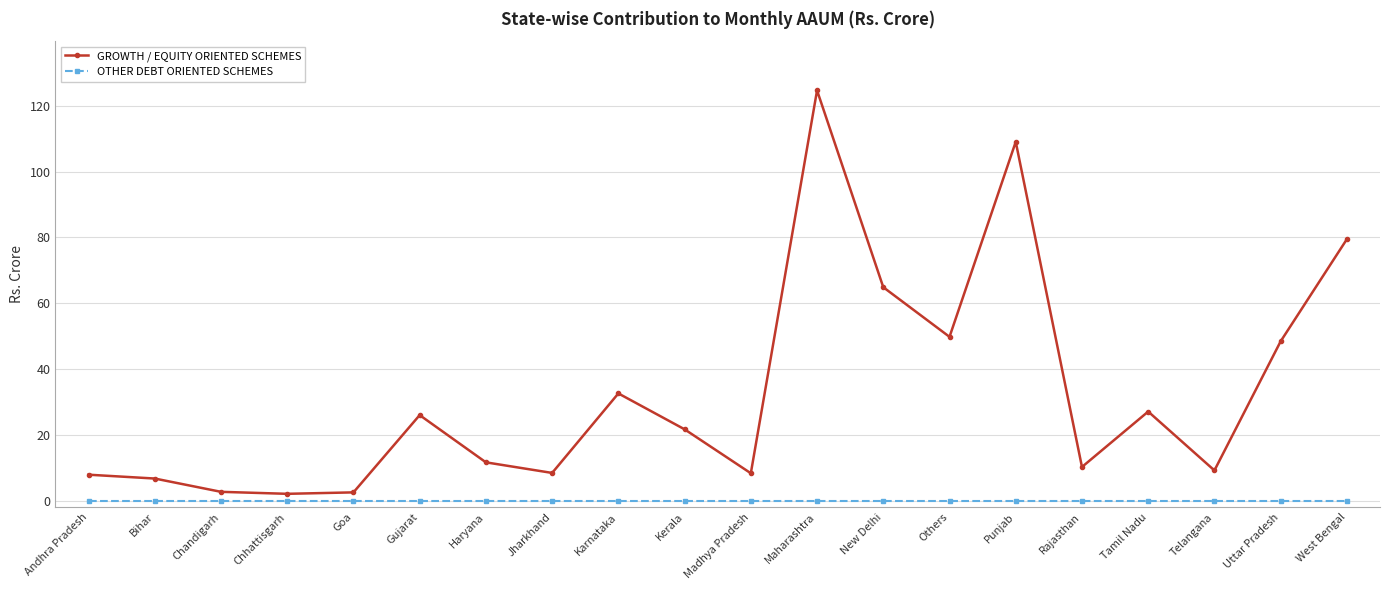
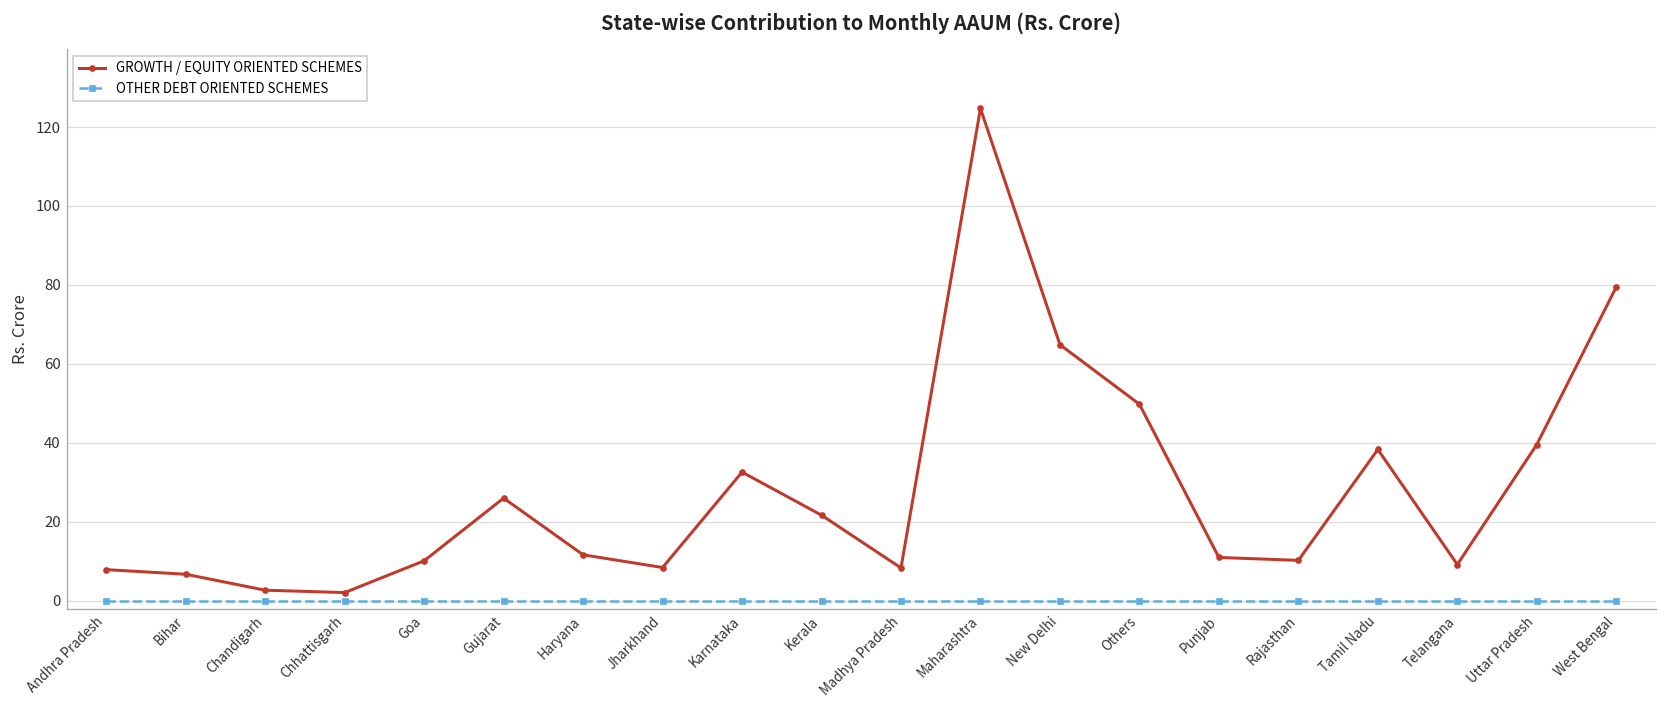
  {
    "GROWTH / EQUITY ORIENTED SCHEMES": {
      "Andhra Pradesh": 8,
      "Bihar": 7,
      "Chandigarh": 3,
      "Chhattisgarh": 2,
-     "Goa": 3,
+     "Goa": 10,
      "Gujarat": 26,
      "Haryana": 12,
      "Jharkhand": 8,
      "Karnataka": 33,
      "Kerala": 22,
      "Madhya Pradesh": 8,
      "Maharashtra": 125,
      "New Delhi": 65,
      "Others": 50,
-     "Punjab": 109,
+     "Punjab": 11,
      "Rajasthan": 10,
-     "Tamil Nadu": 27,
+     "Tamil Nadu": 38,
      "Telangana": 9,
-     "Uttar Pradesh": 48,
+     "Uttar Pradesh": 40,
      "West Bengal": 79
    },
    "OTHER DEBT ORIENTED SCHEMES": {
      "Andhra Pradesh": 0,
      "Bihar": 0,
      "Chandigarh": 0,
      "Chhattisgarh": 0,
      "Goa": 0,
      "Gujarat": 0,
      "Haryana": 0,
      "Jharkhand": 0,
      "Karnataka": 0,
      "Kerala": 0,
      "Madhya Pradesh": 0,
      "Maharashtra": 0,
      "New Delhi": 0,
      "Others": 0,
      "Punjab": 0,
      "Rajasthan": 0,
      "Tamil Nadu": 0,
      "Telangana": 0,
      "Uttar Pradesh": 0,
      "West Bengal": 0
    }
  }
